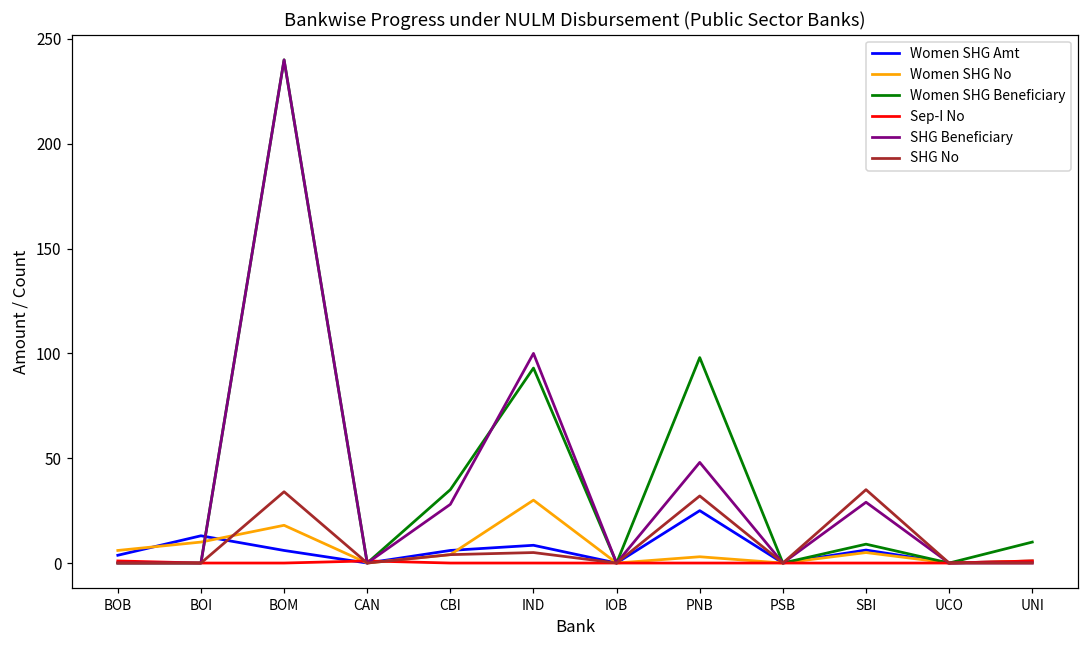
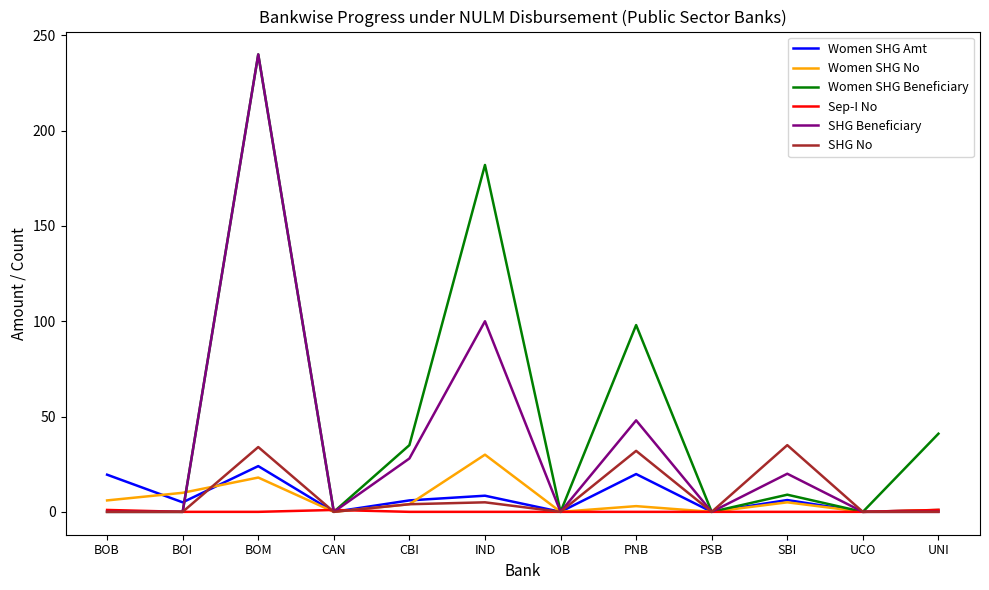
  {
    "Women SHG Amt": {
-     "BOB": 4,
-     "BOI": 13,
-     "BOM": 6,
+     "BOB": 20,
+     "BOI": 5,
+     "BOM": 24,
      "CBI": 6,
      "IND": 8,
-     "PNB": 25
+     "PNB": 20
    },
    "Women SHG No": {
      "BOB": 6,
      "BOI": 10,
      "BOM": 18,
      "IND": 30,
      "PNB": 3
    },
    "Women SHG Beneficiary": {
      "CBI": 35,
-     "IND": 93,
+     "IND": 182,
      "PNB": 98,
      "SBI": 9,
-     "UNI": 10
+     "UNI": 41
    },
    "Sep-I No": {
      "BOM": 0,
      "CBI": 0,
      "IND": 0,
      "PNB": 0,
      "SBI": 0
    },
    "SHG Beneficiary": {
      "CBI": 28,
      "IND": 100,
      "PNB": 48,
-     "SBI": 29
+     "SBI": 20
    },
    "SHG No": {
      "BOM": 34,
      "IND": 5,
      "PNB": 32,
      "SBI": 35
    }
  }
